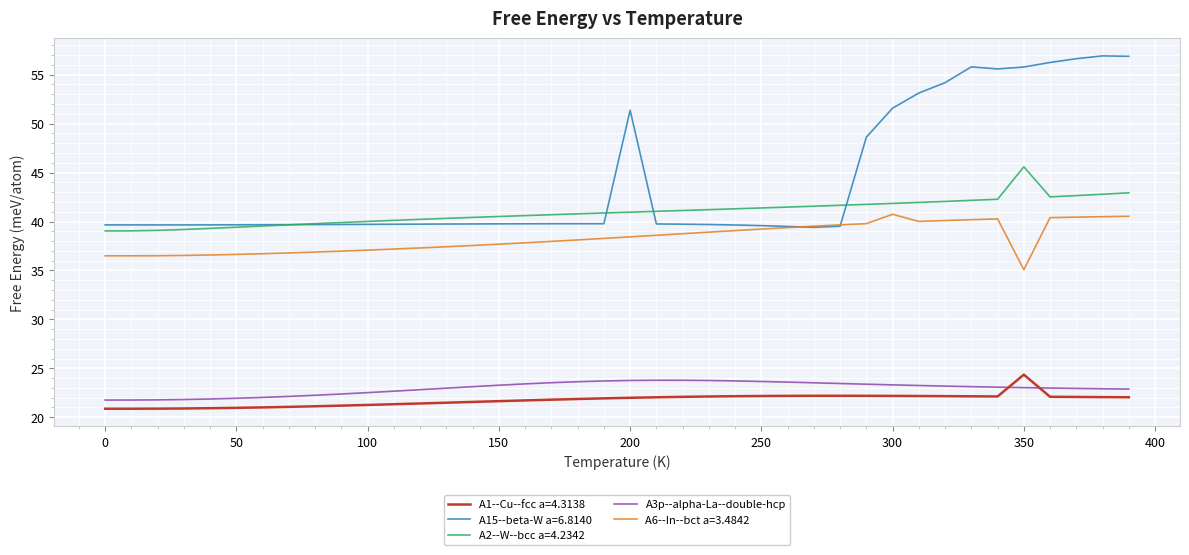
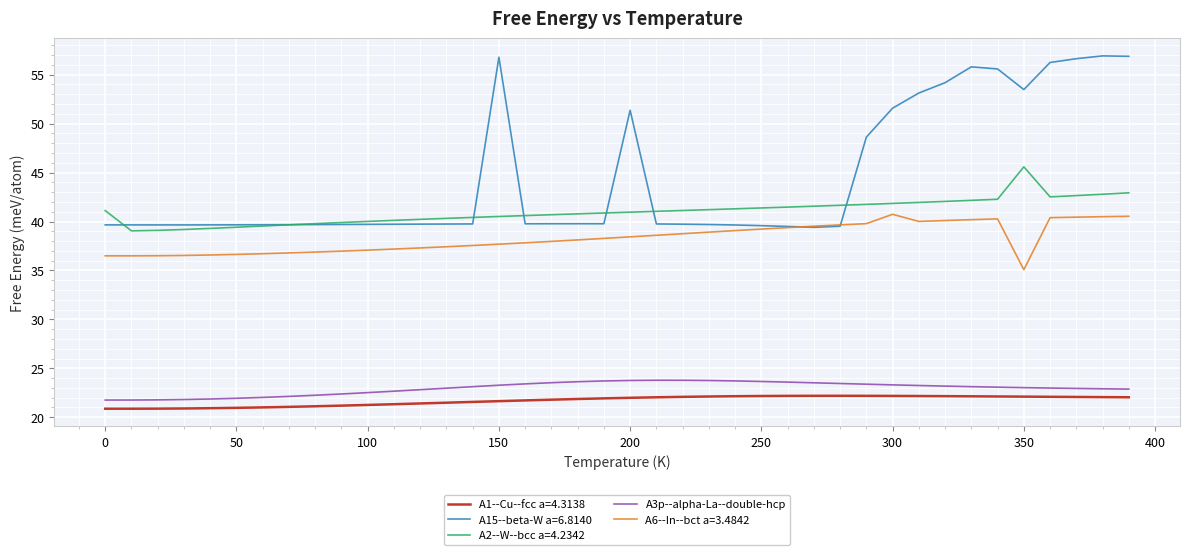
  {
    "A1--Cu--fcc a=4.3138": {
      "0": 21,
      "50": 21,
      "100": 21,
      "150": 22,
      "200": 22,
      "250": 22,
      "300": 22,
-     "350": 24
+     "350": 22
    },
    "A15--beta-W a=6.8140": {
      "0": 40,
      "100": 40,
-     "150": 40,
+     "150": 57,
      "200": 51,
      "250": 40,
      "300": 52,
-     "350": 56
+     "350": 53
    },
    "A2--W--bcc a=4.2342": {
-     "0": 39,
+     "0": 41,
      "100": 40,
      "150": 41,
      "200": 41,
      "250": 41,
      "300": 42,
      "350": 46
    },
    "A3p--alpha-La--double-hcp": {
      "0": 22,
      "50": 22,
      "100": 23,
      "150": 23,
      "200": 24,
      "250": 24,
      "300": 23,
      "350": 23
    },
    "A6--In--bct a=3.4842": {
      "0": 36,
      "50": 37,
      "100": 37,
      "150": 38,
      "200": 38,
      "250": 39,
      "300": 41,
      "350": 35
    }
  }
